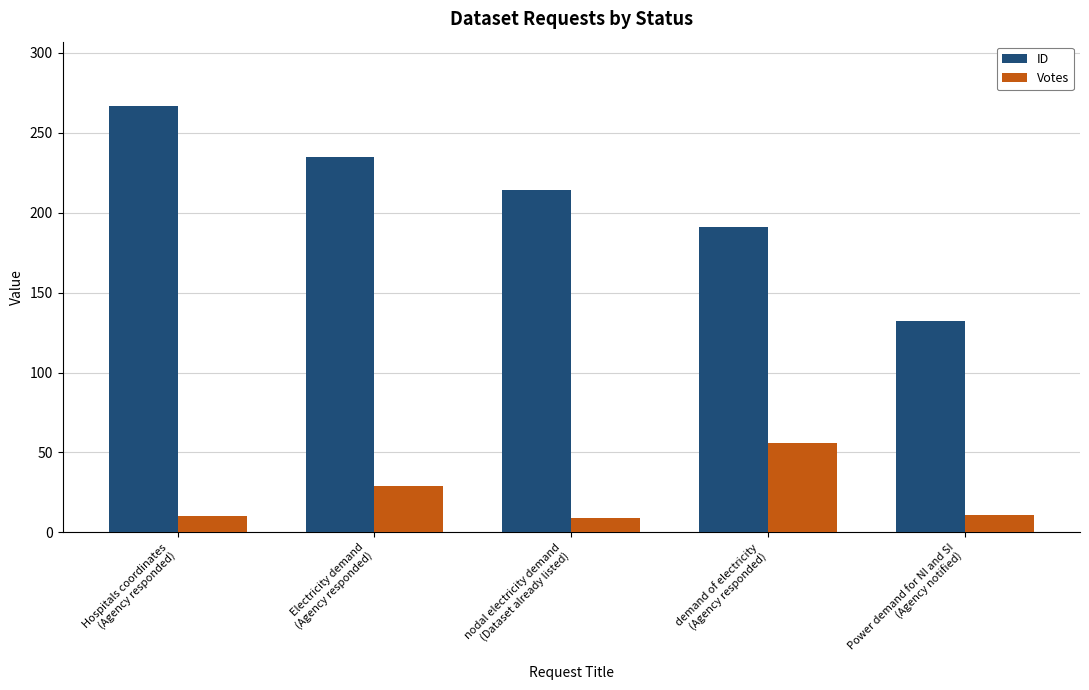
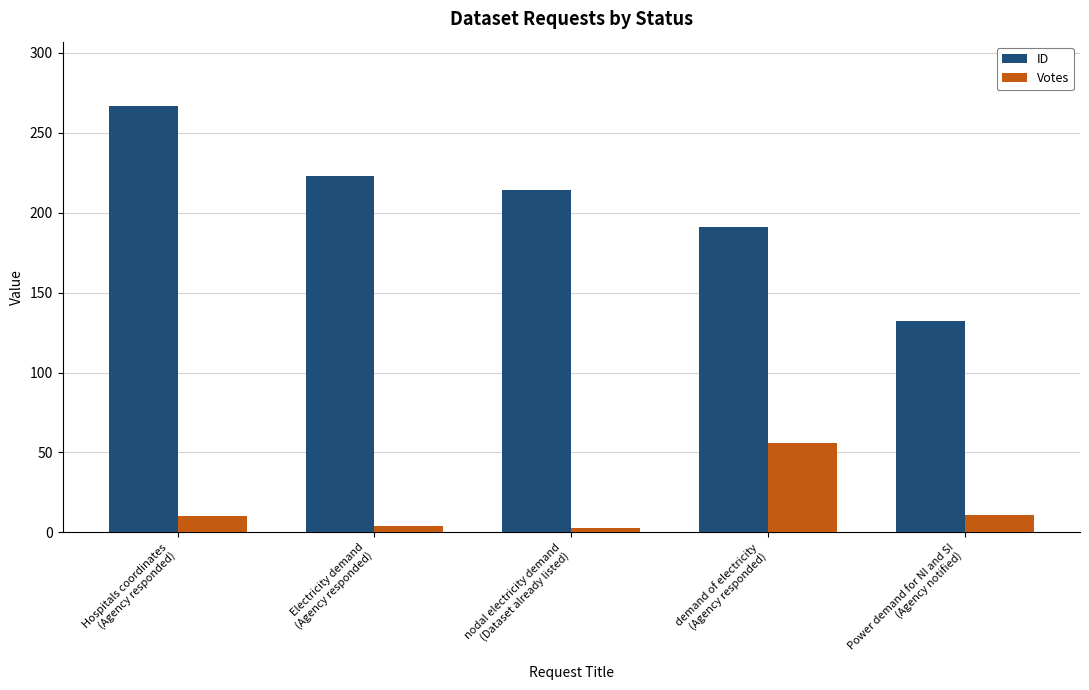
  {
    "ID": {
      "Hospitals coordinates (Agency responded)": 267,
-     "Electricity demand (Agency responded)": 235,
+     "Electricity demand (Agency responded)": 223,
      "nodal electricity demand (Dataset already listed)": 214,
      "demand of electricity (Agency responded)": 191,
      "Power demand for NI and SI (Agency notified)": 132
    },
    "Votes": {
      "Hospitals coordinates (Agency responded)": 10,
-     "Electricity demand (Agency responded)": 29,
-     "nodal electricity demand (Dataset already listed)": 9,
+     "Electricity demand (Agency responded)": 4,
+     "nodal electricity demand (Dataset already listed)": 3,
      "demand of electricity (Agency responded)": 56,
      "Power demand for NI and SI (Agency notified)": 11
    }
  }
